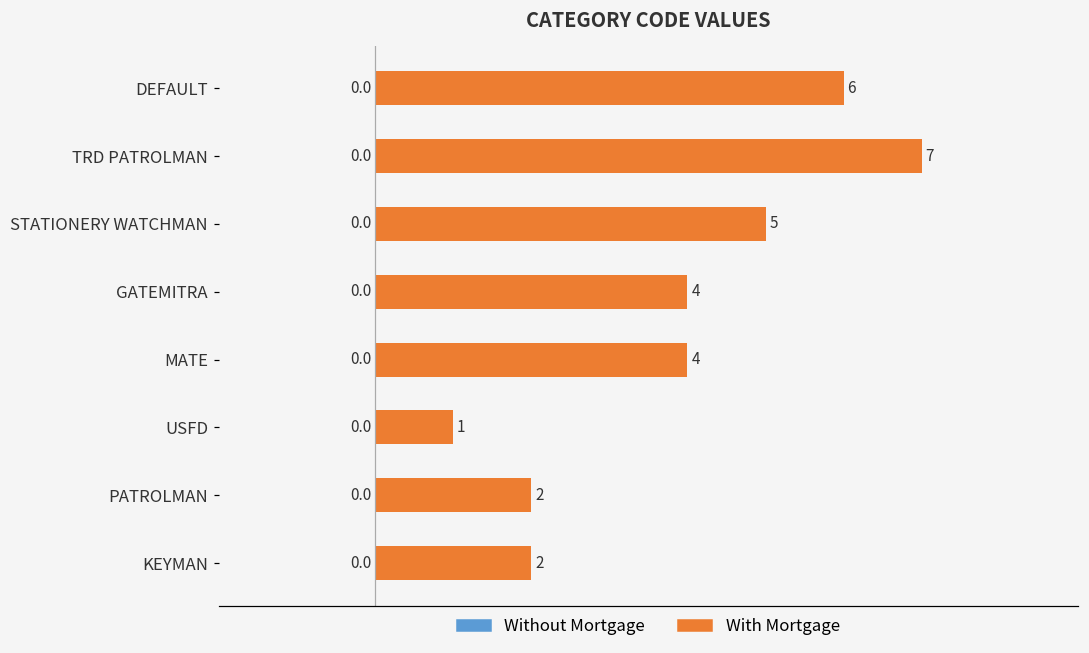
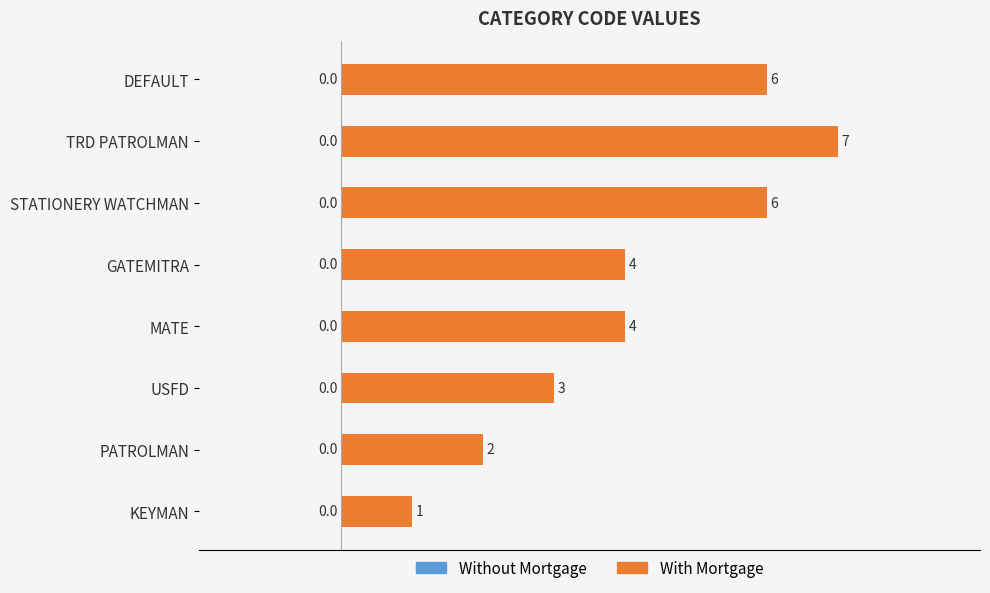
  {
    "Without Mortgage": {
      "DEFAULT": 0.0,
      "TRD PATROLMAN": 0.0,
      "STATIONERY WATCHMAN": 0.0,
      "GATEMITRA": 0.0,
      "MATE": 0.0,
      "USFD": 0.0,
      "PATROLMAN": 0.0,
      "KEYMAN": 0.0
    },
    "With Mortgage": {
      "DEFAULT": 6,
      "TRD PATROLMAN": 7,
-     "STATIONERY WATCHMAN": 5,
+     "STATIONERY WATCHMAN": 6,
      "GATEMITRA": 4,
      "MATE": 4,
-     "USFD": 1,
+     "USFD": 3,
      "PATROLMAN": 2,
-     "KEYMAN": 2
+     "KEYMAN": 1
    }
  }
